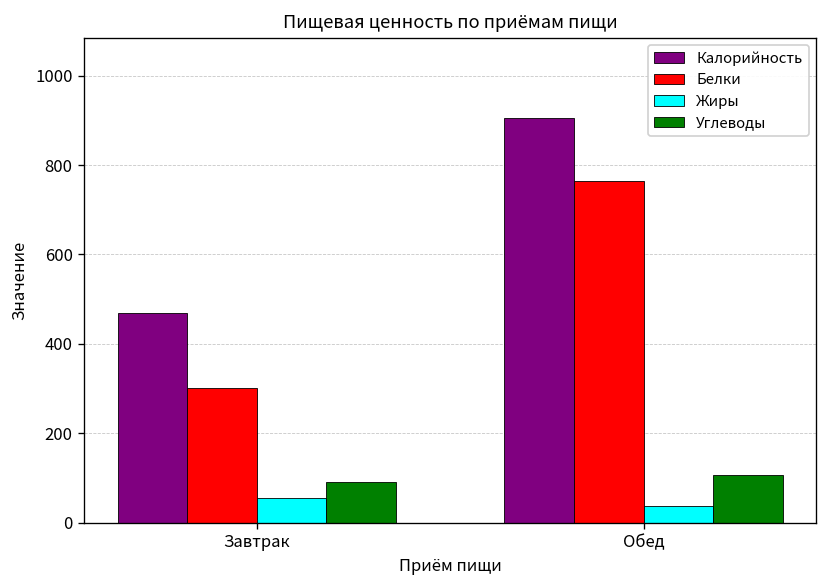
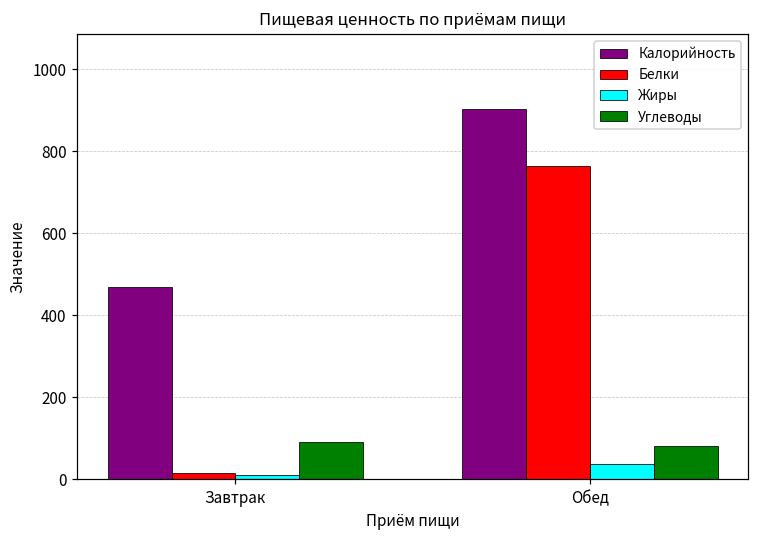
  {
    "Калорийность": {
      "Завтрак": 470,
      "Обед": 900
    },
    "Белки": {
-     "Завтрак": 300,
+     "Завтрак": 20,
      "Обед": 760
    },
    "Жиры": {
-     "Завтрак": 60,
+     "Завтрак": 10,
      "Обед": 40
    },
    "Углеводы": {
      "Завтрак": 90,
-     "Обед": 110
+     "Обед": 80
    }
  }
